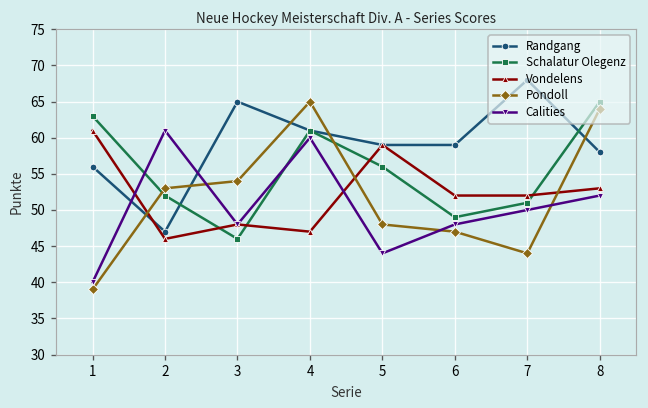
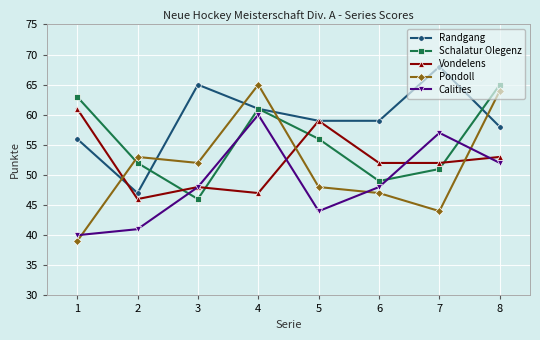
  {
    "Vondelens": {
      "1": 61,
      "2": 46,
      "4": 47,
      "6": 52,
      "7": 52,
      "8": 53
    },
    "Pondoll": {
      "1": 39,
      "2": 53,
-     "3": 54,
+     "3": 52,
      "4": 65,
      "5": 48,
      "6": 47,
      "7": 44
    },
    "Calities": {
      "1": 40,
-     "2": 61,
+     "2": 41,
      "4": 60,
      "5": 44,
      "6": 48,
-     "7": 50,
+     "7": 57,
      "8": 52
    }
  }
